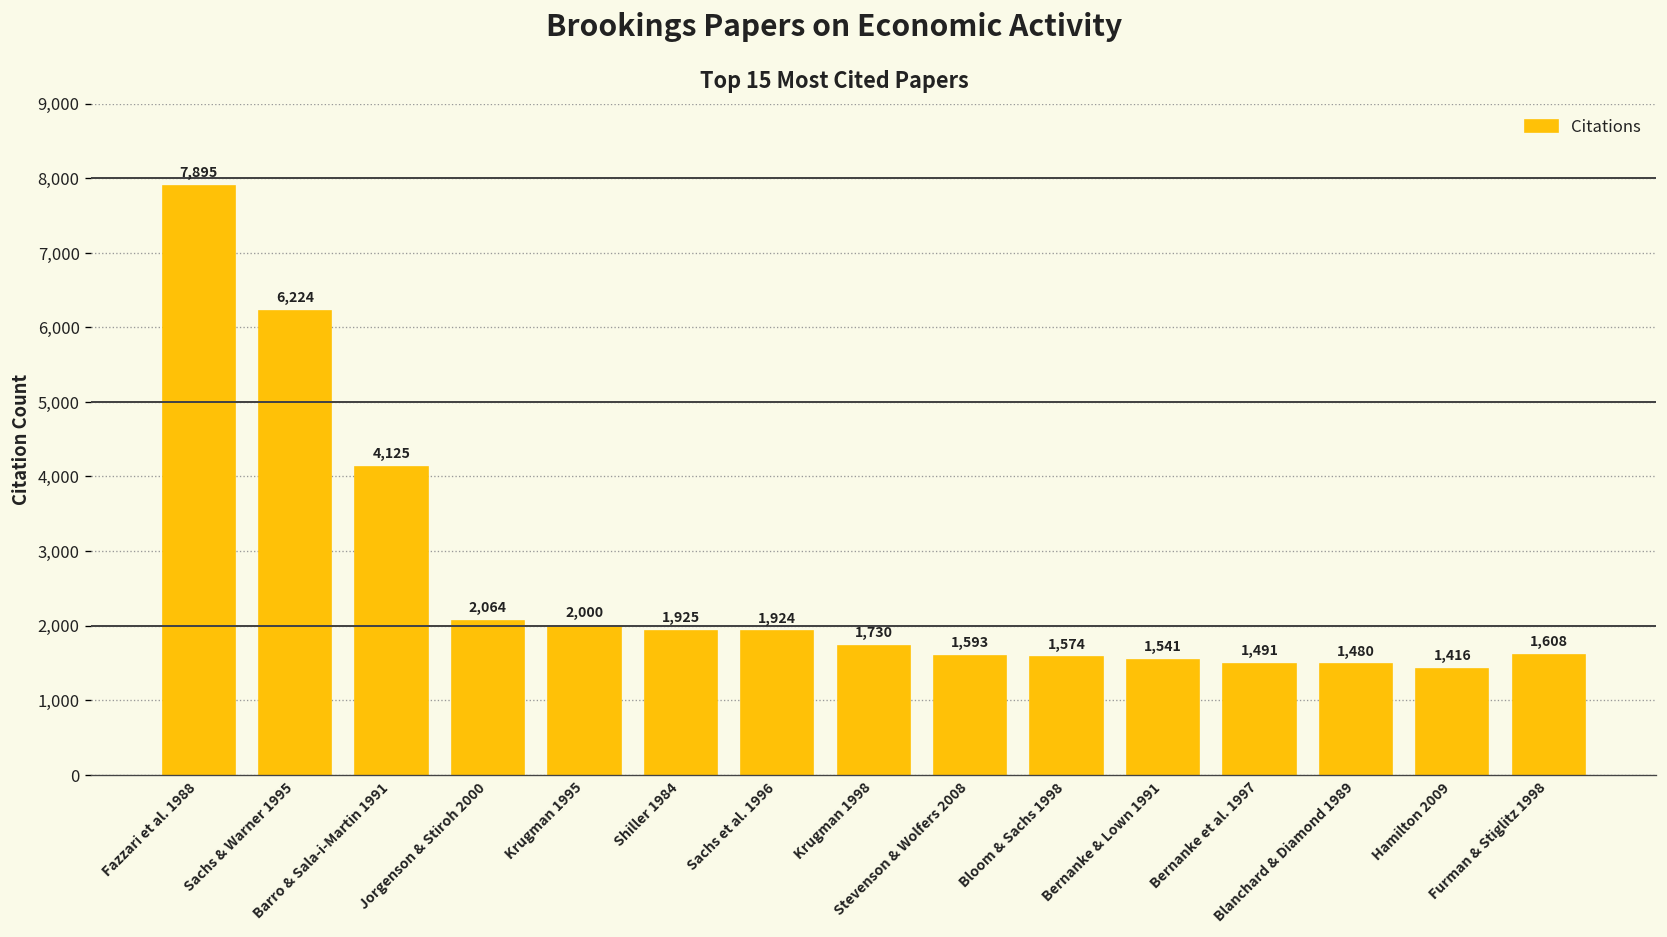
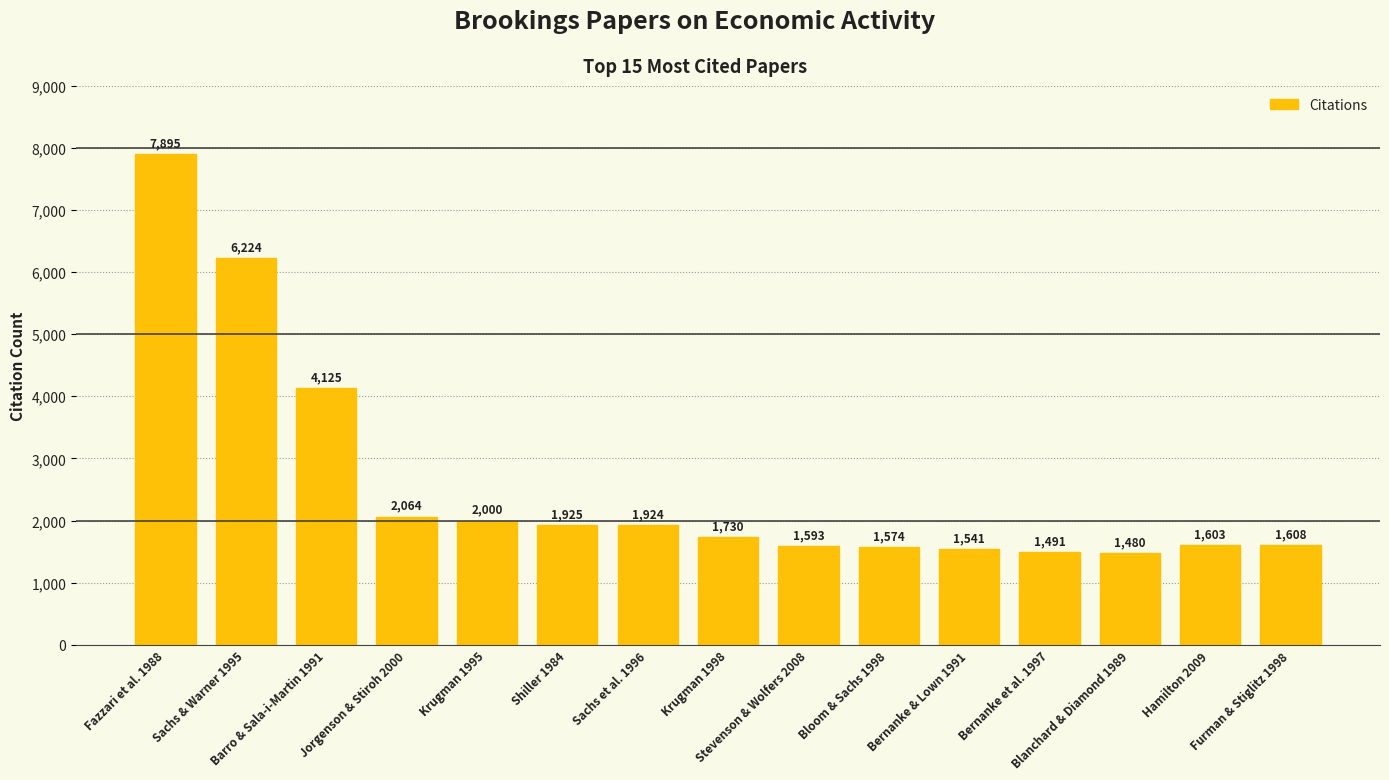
  {
    "Fazzari et al. 1988": "7,895",
    "Sachs & Warner 1995": "6,224",
    "Barro & Sala-i-Martin 1991": "4,125",
    "Jorgenson & Stiroh 2000": "2,064",
    "Krugman 1995": "2,000",
    "Shiller 1984": "1,925",
    "Sachs et al. 1996": "1,924",
    "Krugman 1998": "1,730",
    "Stevenson & Wolfers 2008": "1,593",
    "Bloom & Sachs 1998": "1,574",
    "Bernanke & Lown 1991": "1,541",
    "Bernanke et al. 1997": "1,491",
    "Blanchard & Diamond 1989": "1,480",
-   "Hamilton 2009": "1,416",
+   "Hamilton 2009": "1,603",
    "Furman & Stiglitz 1998": "1,608"
  }
